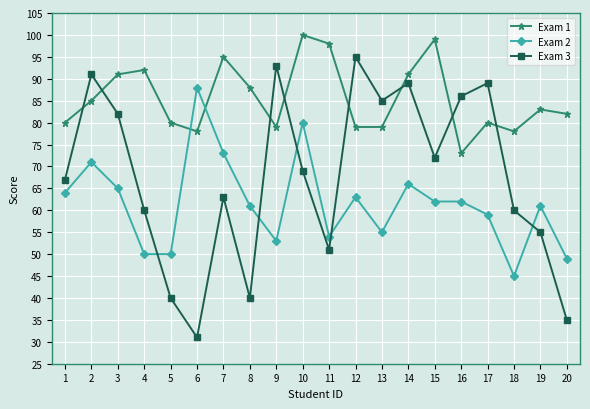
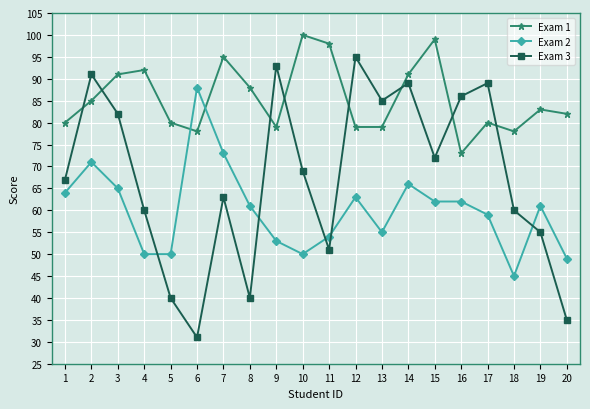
  {
    "Exam 2": {
      "1": 64,
      "2": 71,
      "3": 65,
      "4": 50,
      "5": 50,
      "6": 88,
      "7": 73,
      "8": 61,
      "9": 53,
-     "10": 80,
+     "10": 50,
      "11": 54,
      "12": 63,
      "13": 55,
      "14": 66,
      "15": 62,
      "16": 62,
      "17": 59,
      "18": 45,
      "19": 61,
      "20": 49
    }
  }
